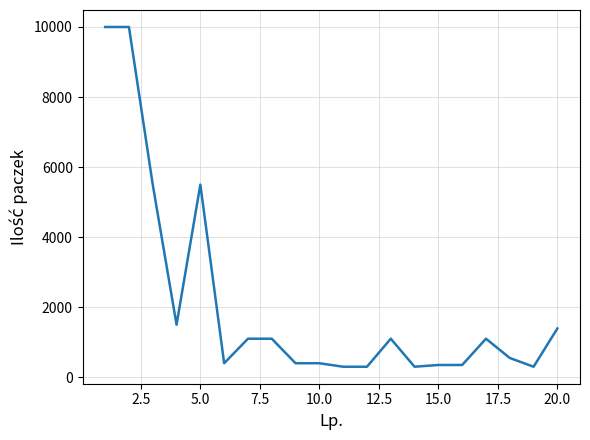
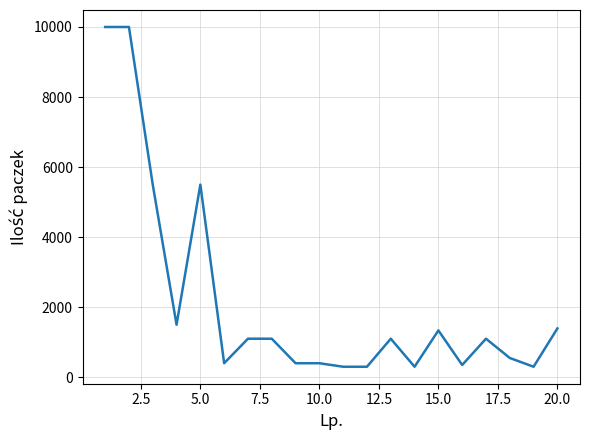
  {
    "5.0": 5500,
    "10.0": 400,
-   "15.0": 400,
+   "15.0": 1300,
    "20.0": 1400
  }
